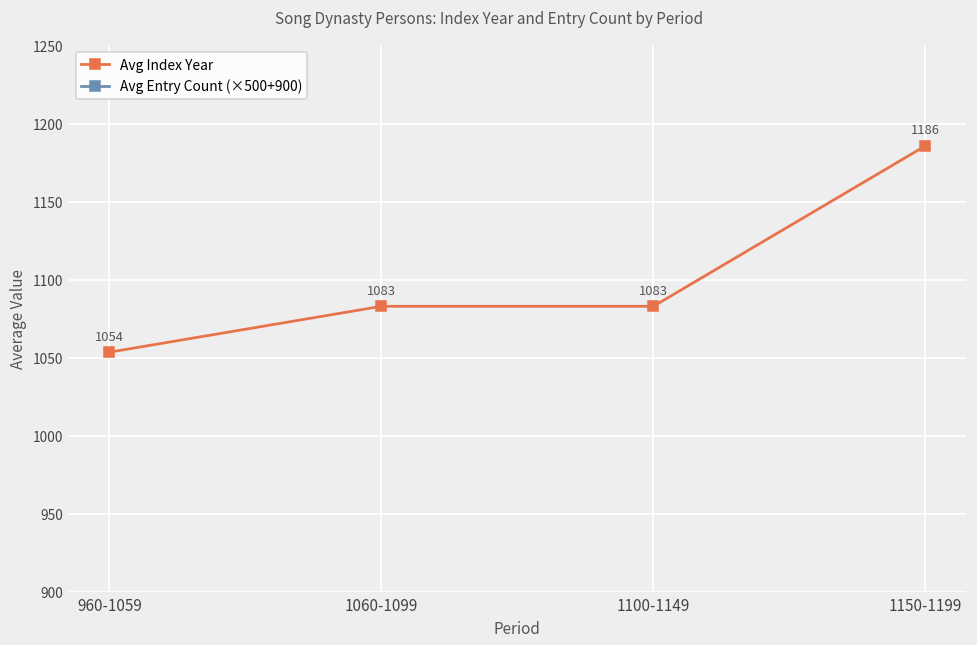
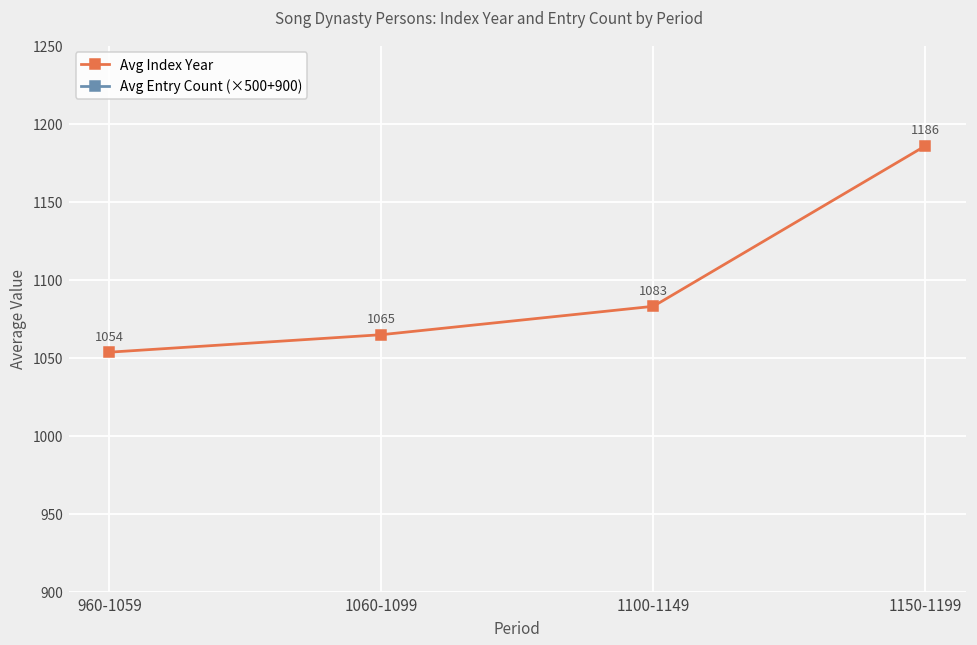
  {
    "Avg Index Year": {
      "960-1059": 1054,
-     "1060-1099": 1083,
+     "1060-1099": 1065,
      "1100-1149": 1083,
      "1150-1199": 1186
    }
  }
